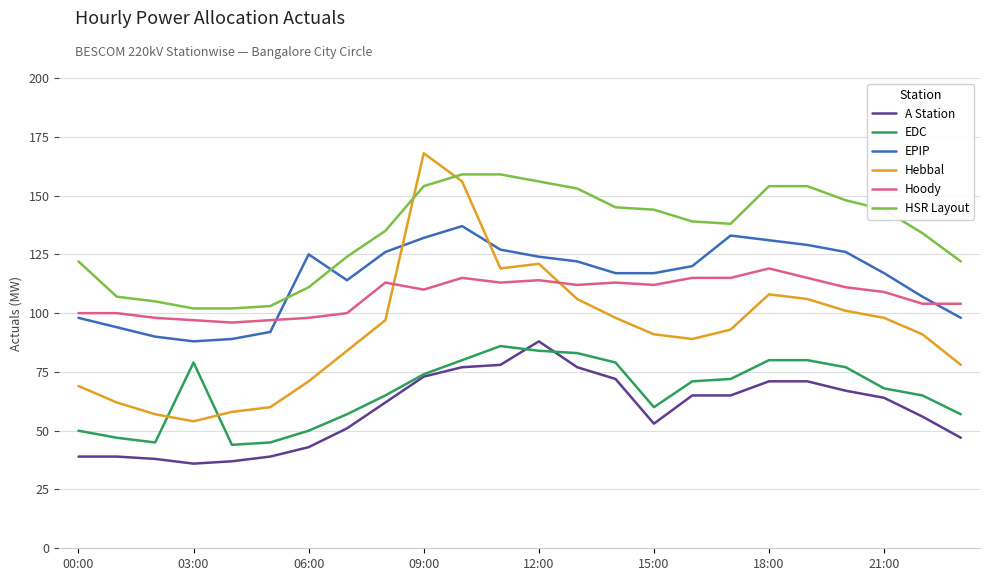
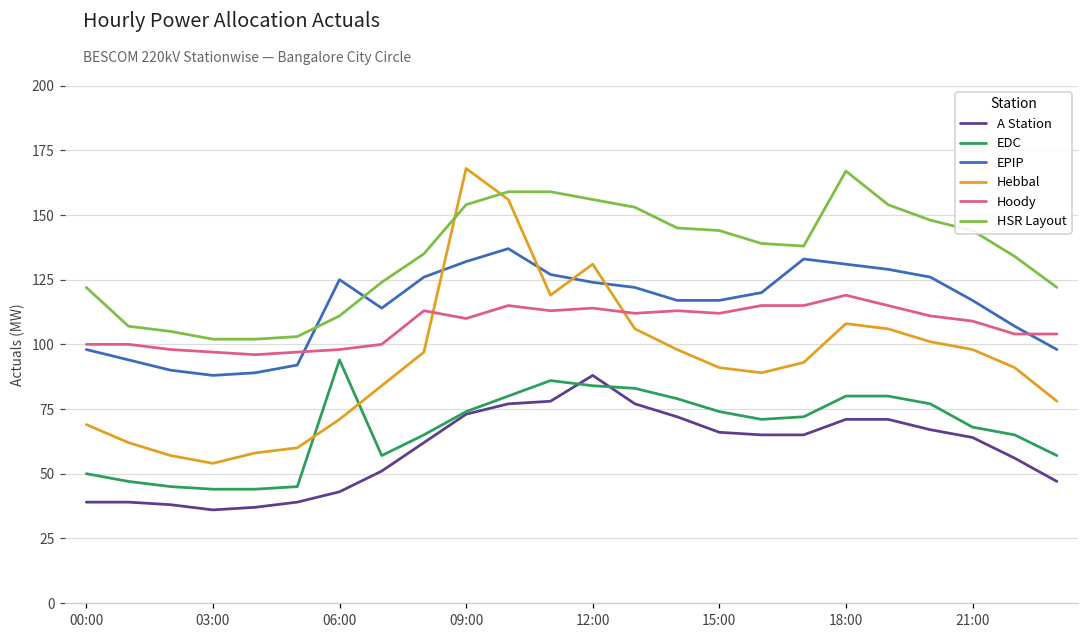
  {
    "A Station": {
      "00:00": 39,
      "03:00": 36,
      "06:00": 43,
      "12:00": 88,
-     "15:00": 53,
+     "15:00": 66,
      "18:00": 71,
      "21:00": 64
    },
    "EDC": {
      "00:00": 50,
-     "03:00": 79,
-     "06:00": 50,
+     "03:00": 44,
+     "06:00": 94,
      "12:00": 84,
-     "15:00": 60,
+     "15:00": 74,
      "18:00": 80,
      "21:00": 68
    },
    "EPIP": {
      "00:00": 98,
      "03:00": 88,
      "06:00": 125,
      "09:00": 132,
      "12:00": 124,
      "15:00": 117,
      "18:00": 131,
      "21:00": 117
    },
    "Hebbal": {
      "00:00": 69,
      "03:00": 54,
      "06:00": 71,
      "09:00": 168,
-     "12:00": 121,
+     "12:00": 131,
      "15:00": 91,
      "18:00": 108,
      "21:00": 98
    },
    "Hoody": {
      "00:00": 100,
      "03:00": 97,
      "06:00": 98,
      "09:00": 110,
      "12:00": 114,
      "15:00": 112,
      "18:00": 119,
      "21:00": 109
    },
    "HSR Layout": {
      "00:00": 122,
      "03:00": 102,
      "06:00": 111,
      "09:00": 154,
      "12:00": 156,
      "15:00": 144,
-     "18:00": 154
+     "18:00": 167
    }
  }
